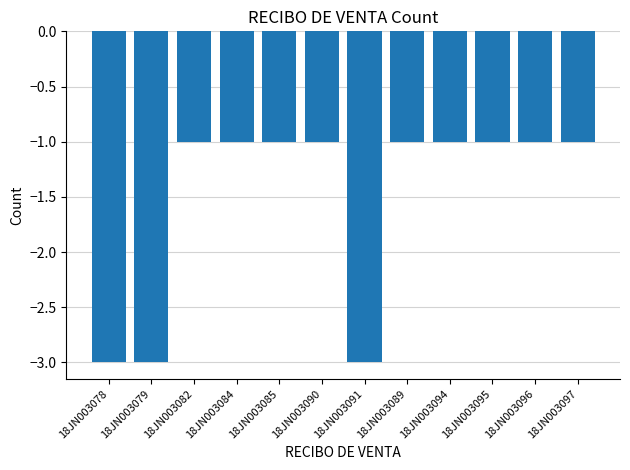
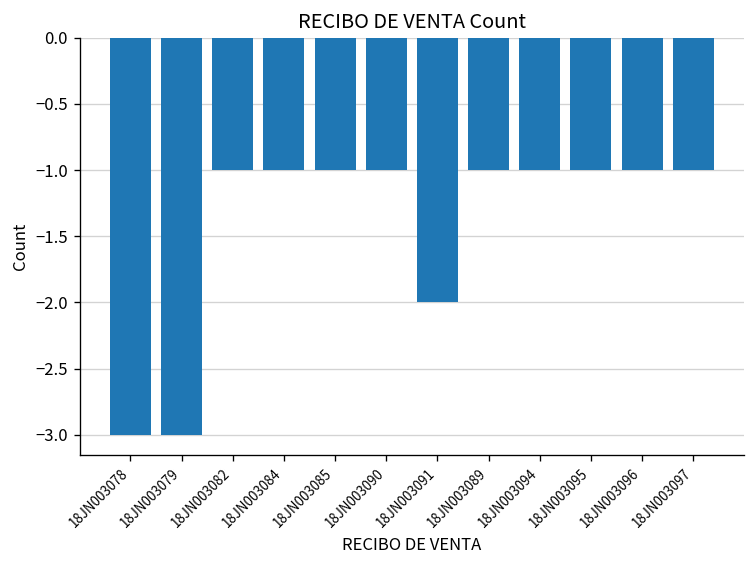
  {
    "18JN003078": -3.00,
    "18JN003079": -3.00,
    "18JN003082": -1.00,
    "18JN003084": -1.00,
    "18JN003085": -1.00,
    "18JN003090": -1.00,
-   "18JN003091": -3.00,
+   "18JN003091": -2.00,
    "18JN003089": -1.00,
    "18JN003094": -1.00,
    "18JN003095": -1.00,
    "18JN003096": -1.00,
    "18JN003097": -1.00
  }
